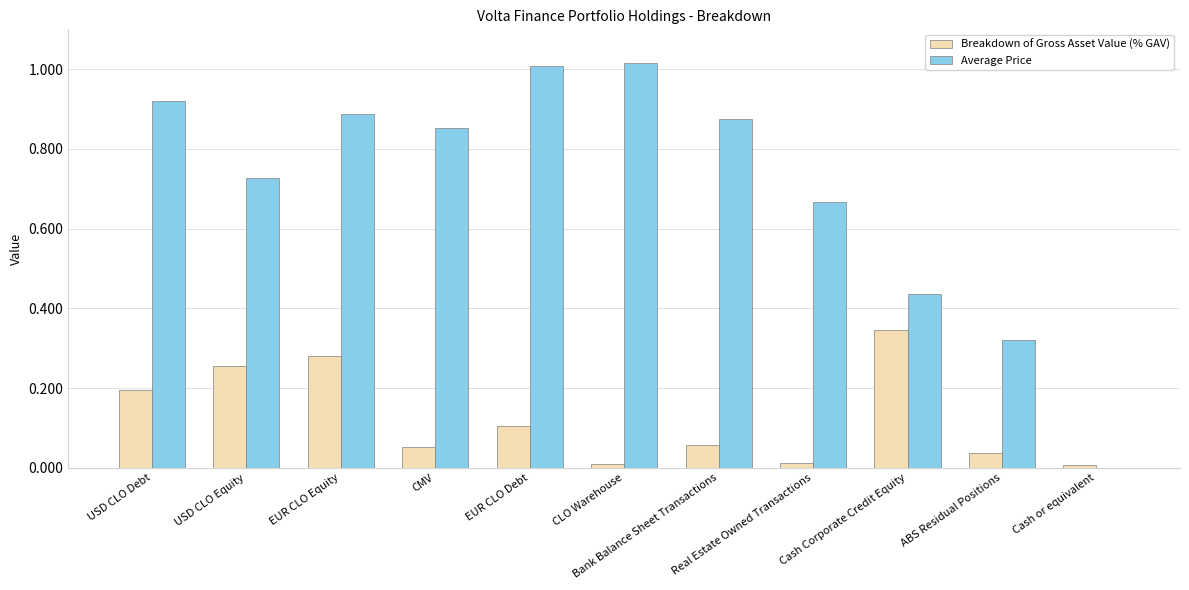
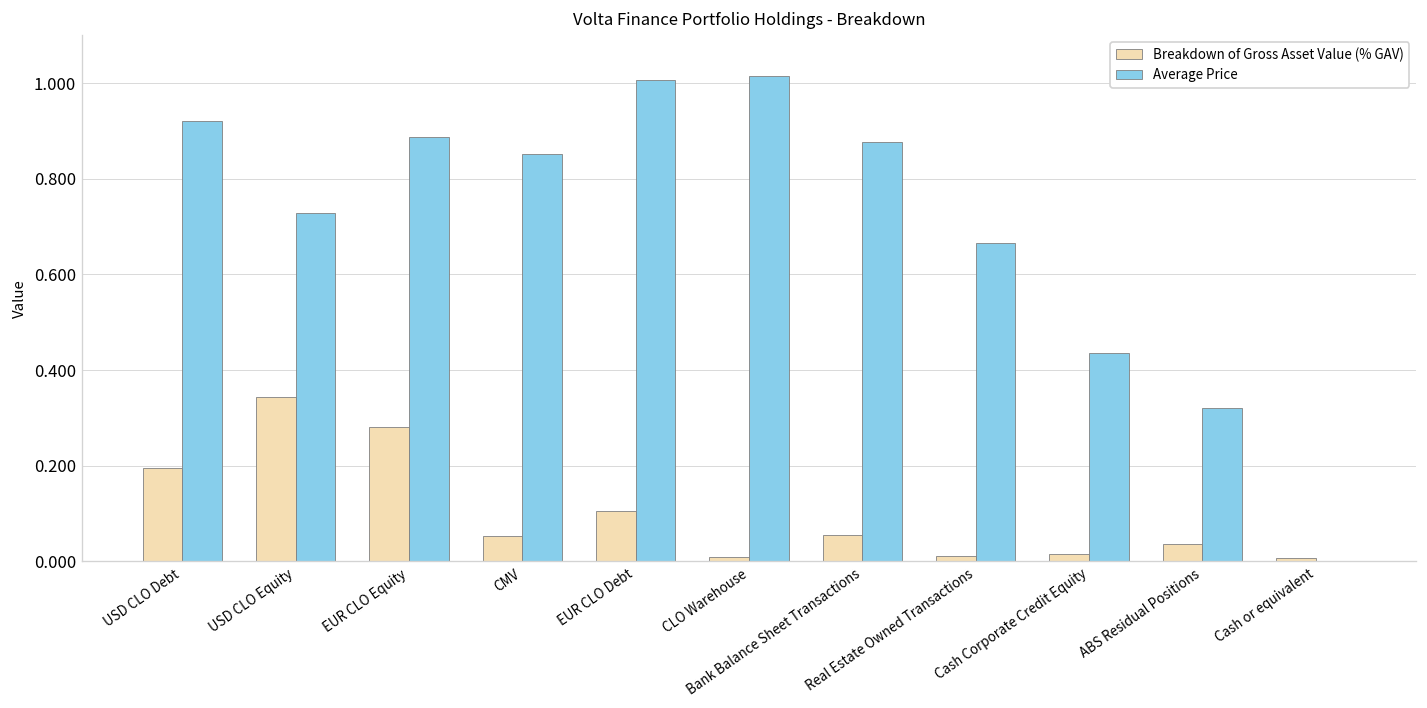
  {
    "Breakdown of Gross Asset Value (% GAV)": {
      "USD CLO Debt": 0.20,
-     "USD CLO Equity": 0.26,
+     "USD CLO Equity": 0.34,
      "EUR CLO Equity": 0.28,
      "CMV": 0.05,
      "EUR CLO Debt": 0.11,
      "CLO Warehouse": 0.01,
      "Bank Balance Sheet Transactions": 0.06,
      "Real Estate Owned Transactions": 0.01,
-     "Cash Corporate Credit Equity": 0.35,
+     "Cash Corporate Credit Equity": 0.02,
      "ABS Residual Positions": 0.04
    },
    "Average Price": {
      "USD CLO Debt": 0.92,
      "USD CLO Equity": 0.73,
      "EUR CLO Equity": 0.89,
      "CMV": 0.85,
      "EUR CLO Debt": 1.01,
      "CLO Warehouse": 1.02,
      "Bank Balance Sheet Transactions": 0.88,
      "Real Estate Owned Transactions": 0.67,
      "Cash Corporate Credit Equity": 0.43,
      "ABS Residual Positions": 0.32,
      "Cash or equivalent": 0.00
    }
  }
